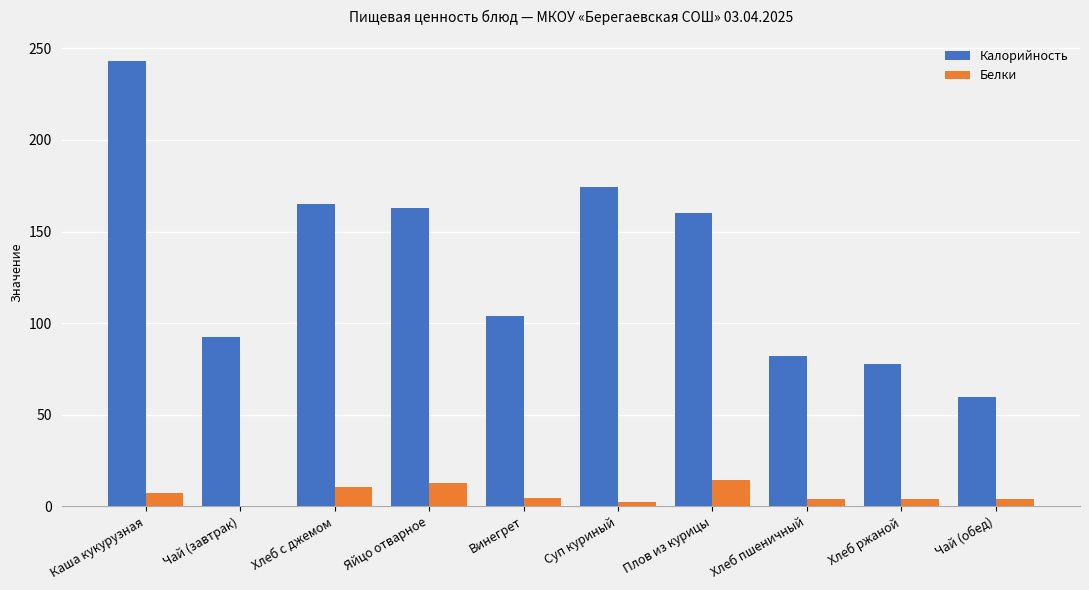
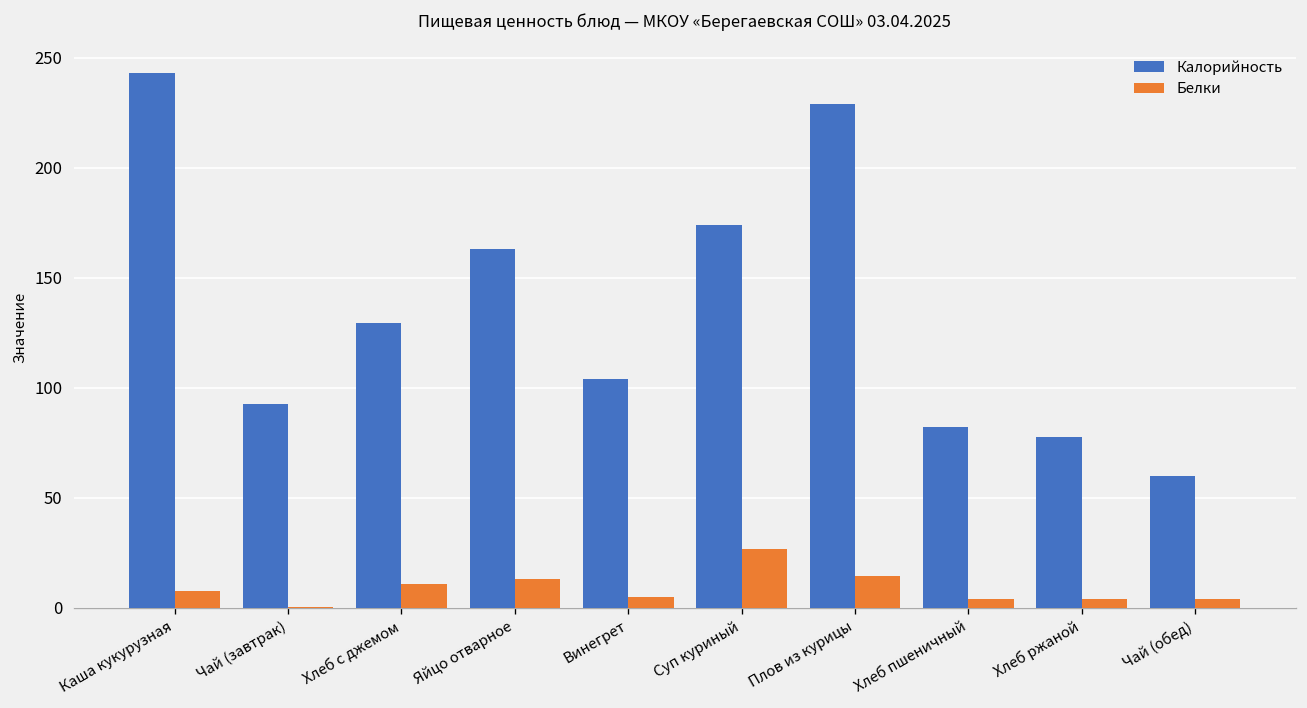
  {
    "Калорийность": {
      "Каша кукурузная": 243,
      "Чай (завтрак)": 93,
-     "Хлеб с джемом": 165,
+     "Хлеб с джемом": 130,
      "Яйцо отварное": 163,
      "Винегрет": 104,
      "Суп куриный": 174,
-     "Плов из курицы": 160,
+     "Плов из курицы": 229,
      "Хлеб пшеничный": 82,
      "Хлеб ржаной": 78,
      "Чай (обед)": 60
    },
    "Белки": {
      "Каша кукурузная": 7,
      "Хлеб с джемом": 11,
      "Яйцо отварное": 13,
      "Винегрет": 5,
-     "Суп куриный": 2,
+     "Суп куриный": 27,
      "Плов из курицы": 15,
      "Хлеб пшеничный": 4,
      "Хлеб ржаной": 4,
      "Чай (обед)": 4
    }
  }
